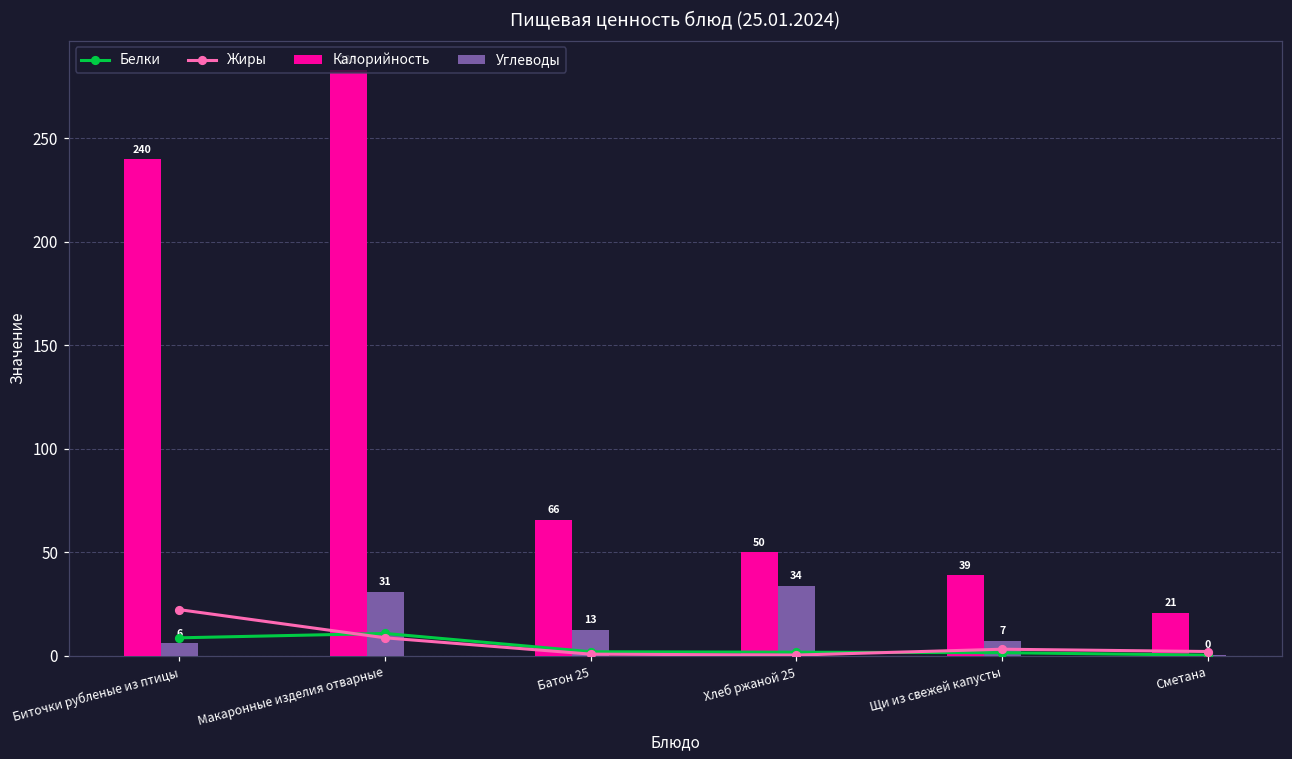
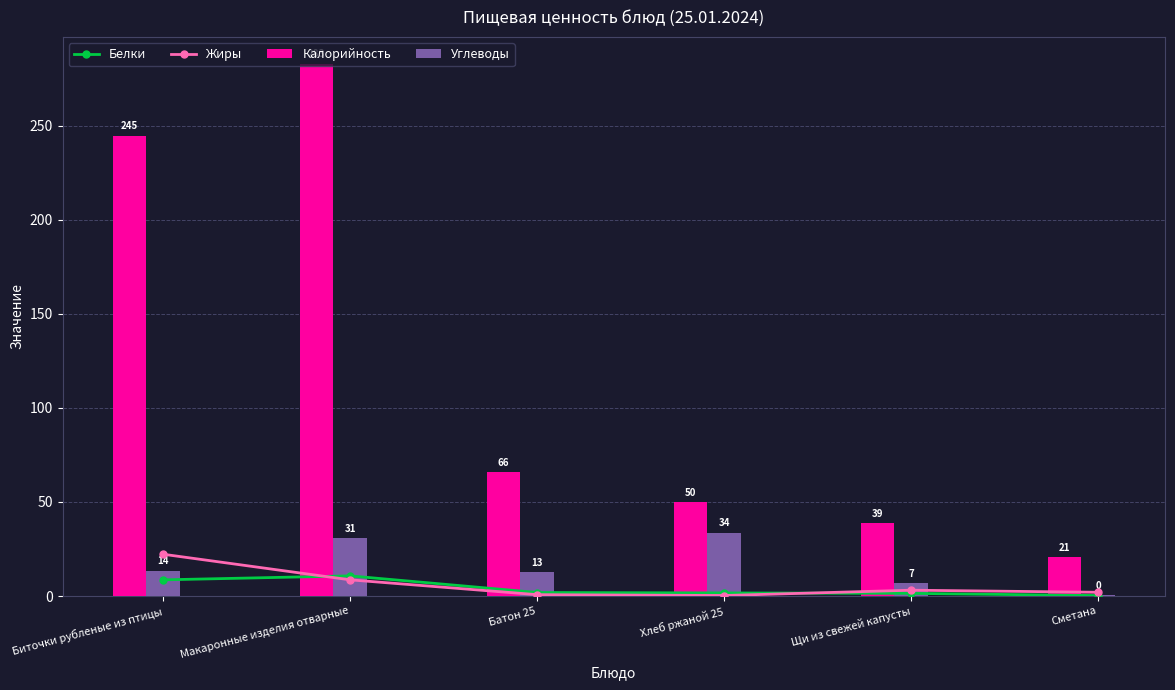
  {
    "Калорийность": {
-     "Биточки рубленые из птицы": 240,
+     "Биточки рубленые из птицы": 245,
      "Батон 25": 66,
      "Хлеб ржаной 25": 50,
      "Щи из свежей капусты": 39,
      "Сметана": 21
    },
    "Белки": {
      "Биточки рубленые из птицы": 9,
      "Макаронные изделия отварные": 11,
      "Хлеб ржаной 25": 2,
      "Щи из свежей капусты": 1
    },
    "Углеводы": {
-     "Биточки рубленые из птицы": 6,
+     "Биточки рубленые из птицы": 14,
      "Макаронные изделия отварные": 31,
      "Батон 25": 13,
      "Хлеб ржаной 25": 34,
      "Щи из свежей капусты": 7
    },
    "Жиры": {
      "Макаронные изделия отварные": 9,
      "Хлеб ржаной 25": 0,
      "Щи из свежей капусты": 3
    }
  }
